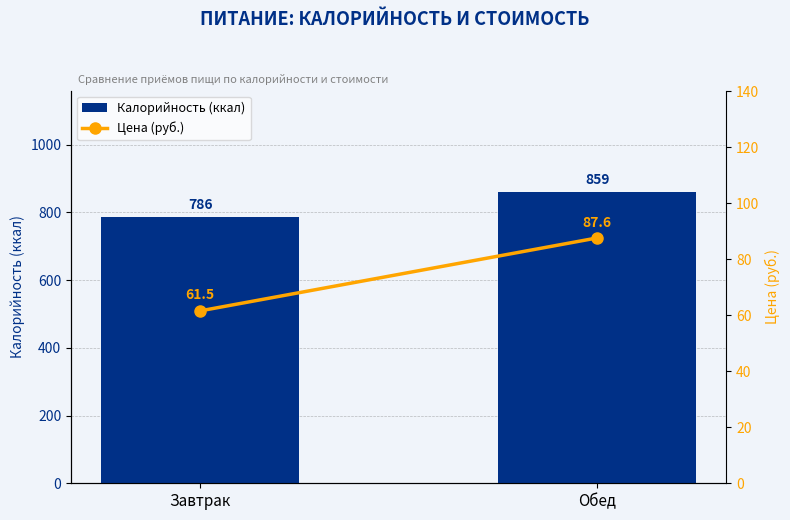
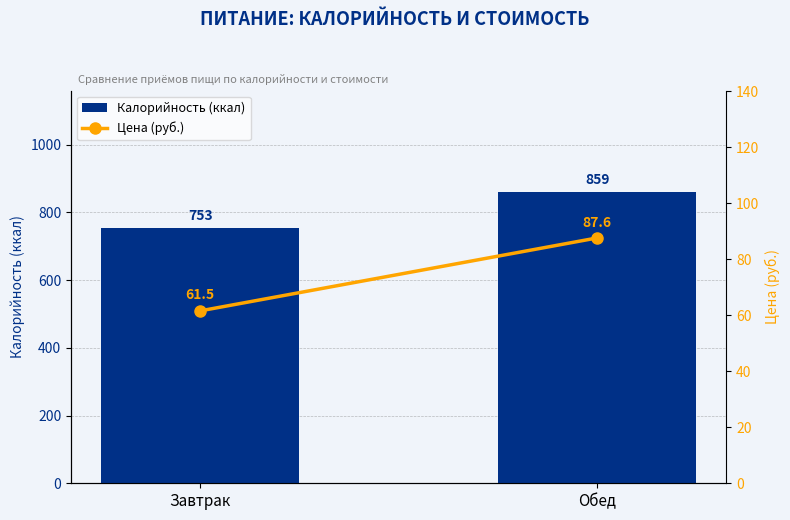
  {
    "Калорийность (ккал)": {
-     "Завтрак": 786,
+     "Завтрак": 753,
      "Обед": 859
    },
    "Цена (руб.)": {
      "Завтрак": 61.5,
      "Обед": 87.6
    }
  }
